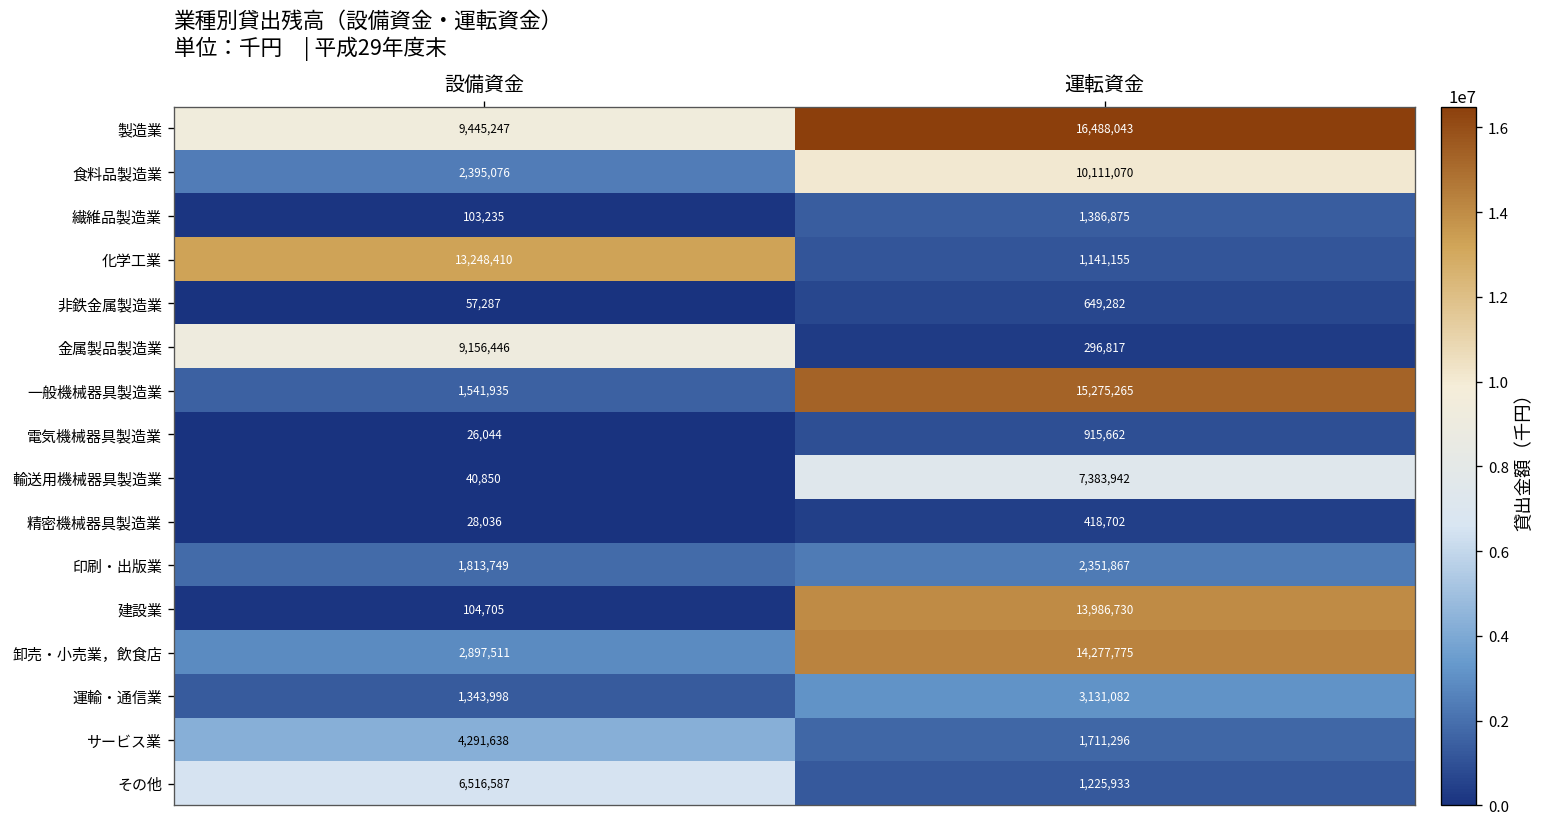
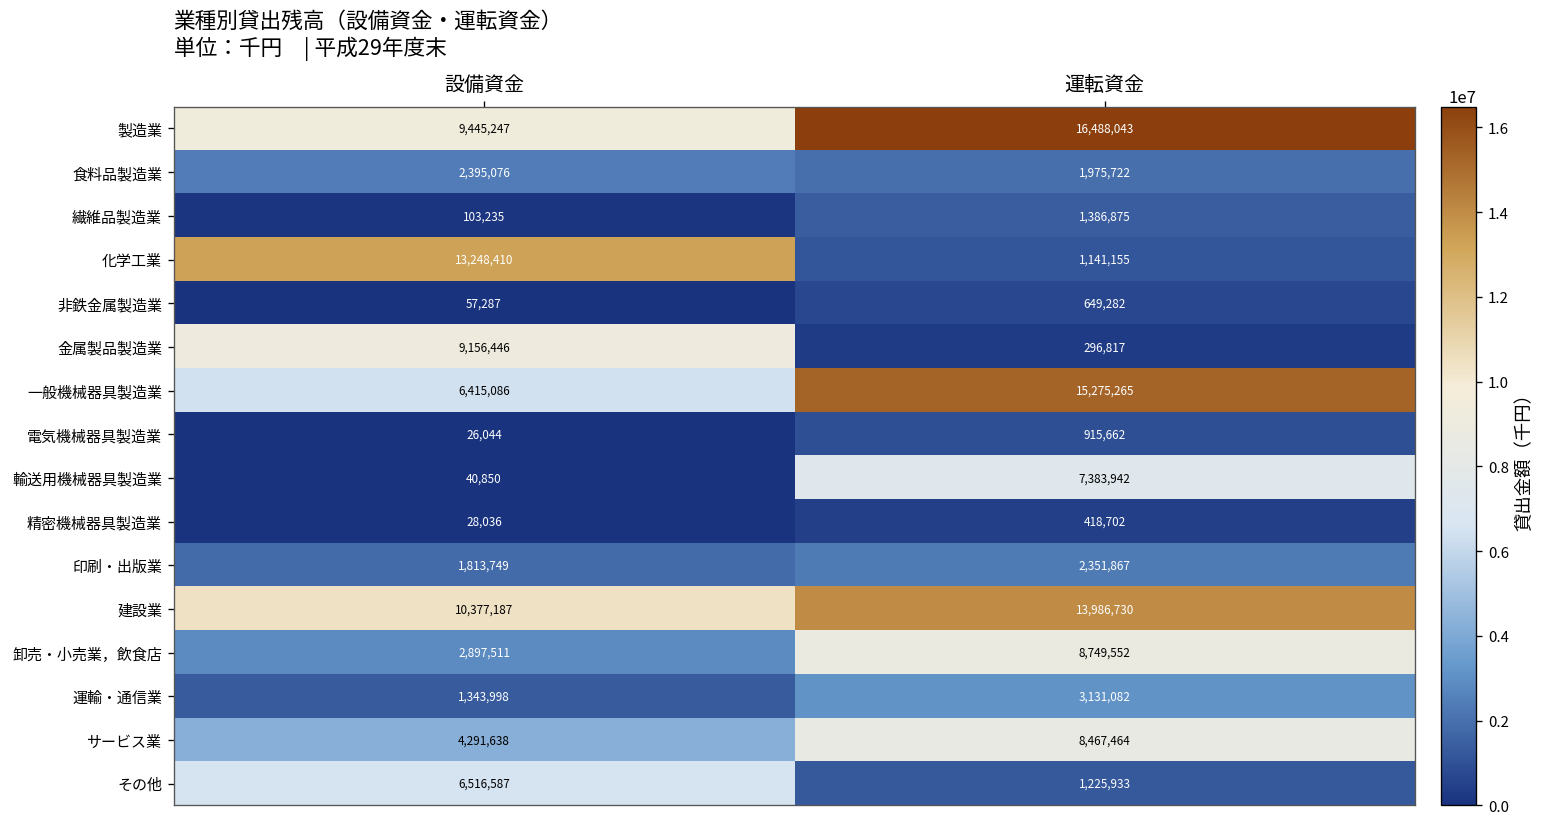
  {
    "製造業": {
      "設備資金": "9,445,247",
      "運転資金": "16,488,043"
    },
    "食料品製造業": {
      "設備資金": "2,395,076",
-     "運転資金": "10,111,070"
+     "運転資金": "1,975,722"
    },
    "繊維品製造業": {
      "設備資金": "103,235",
      "運転資金": "1,386,875"
    },
    "化学工業": {
      "設備資金": "13,248,410",
      "運転資金": "1,141,155"
    },
    "非鉄金属製造業": {
      "設備資金": "57,287",
      "運転資金": "649,282"
    },
    "金属製品製造業": {
      "設備資金": "9,156,446",
      "運転資金": "296,817"
    },
    "一般機械器具製造業": {
-     "設備資金": "1,541,935",
+     "設備資金": "6,415,086",
      "運転資金": "15,275,265"
    },
    "電気機械器具製造業": {
      "設備資金": "26,044",
      "運転資金": "915,662"
    },
    "輸送用機械器具製造業": {
      "設備資金": "40,850",
      "運転資金": "7,383,942"
    },
    "精密機械器具製造業": {
      "設備資金": "28,036",
      "運転資金": "418,702"
    },
    "印刷・出版業": {
      "設備資金": "1,813,749",
      "運転資金": "2,351,867"
    },
    "建設業": {
-     "設備資金": "104,705",
+     "設備資金": "10,377,187",
      "運転資金": "13,986,730"
    },
    "卸売・小売業，飲食店": {
      "設備資金": "2,897,511",
-     "運転資金": "14,277,775"
+     "運転資金": "8,749,552"
    },
    "運輸・通信業": {
      "設備資金": "1,343,998",
      "運転資金": "3,131,082"
    },
    "サービス業": {
      "設備資金": "4,291,638",
-     "運転資金": "1,711,296"
+     "運転資金": "8,467,464"
    },
    "その他": {
      "設備資金": "6,516,587",
      "運転資金": "1,225,933"
    }
  }
